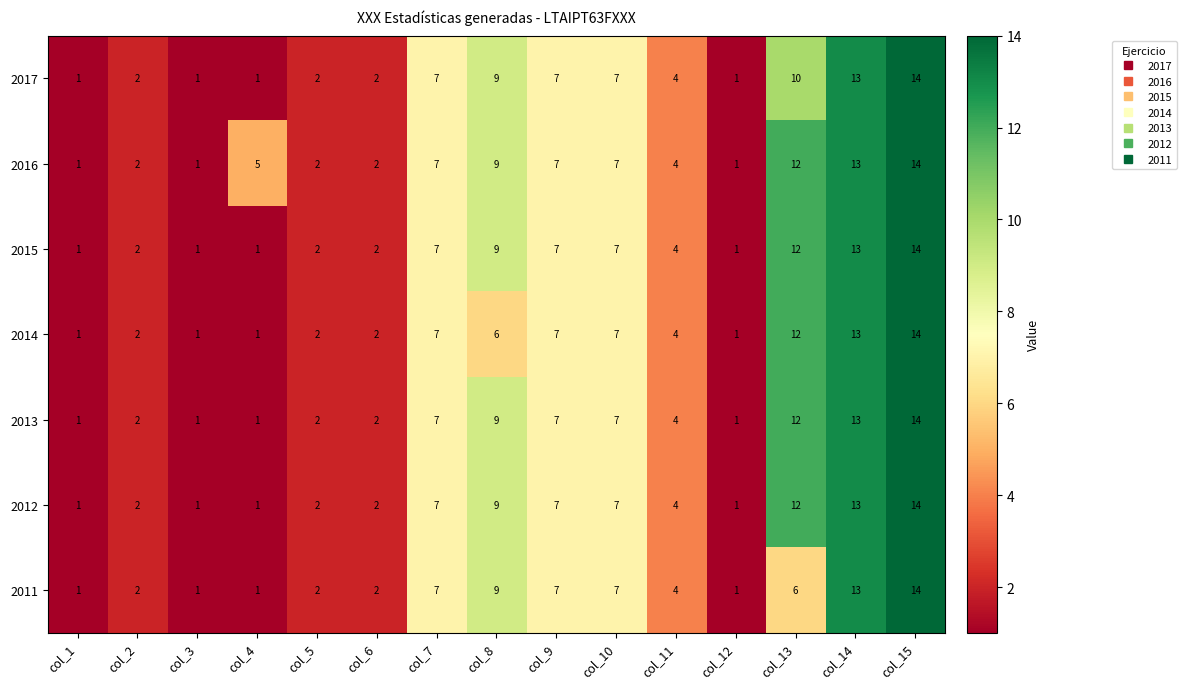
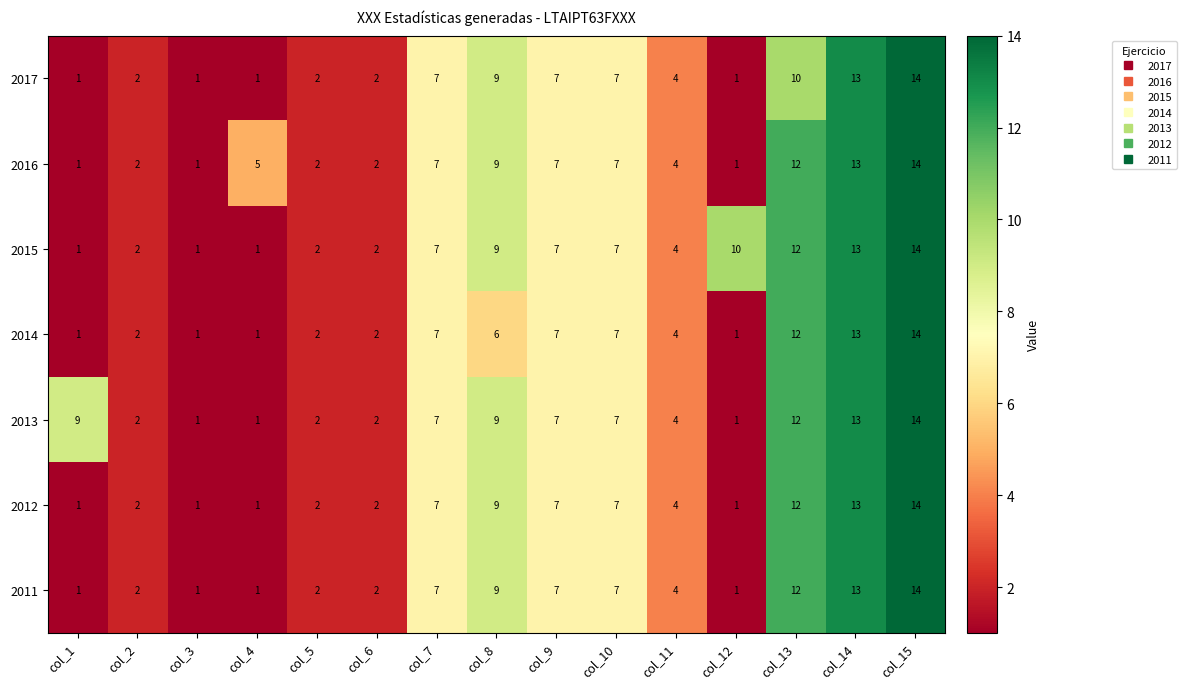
  {
    "2017": {
      "col_1": 1,
      "col_2": 2,
      "col_3": 1,
      "col_4": 1,
      "col_5": 2,
      "col_6": 2,
      "col_7": 7,
      "col_8": 9,
      "col_9": 7,
      "col_10": 7,
      "col_11": 4,
      "col_12": 1,
      "col_13": 10,
      "col_14": 13,
      "col_15": 14
    },
    "2016": {
      "col_1": 1,
      "col_2": 2,
      "col_3": 1,
      "col_4": 5,
      "col_5": 2,
      "col_6": 2,
      "col_7": 7,
      "col_8": 9,
      "col_9": 7,
      "col_10": 7,
      "col_11": 4,
      "col_12": 1,
      "col_13": 12,
      "col_14": 13,
      "col_15": 14
    },
    "2015": {
      "col_1": 1,
      "col_2": 2,
      "col_3": 1,
      "col_4": 1,
      "col_5": 2,
      "col_6": 2,
      "col_7": 7,
      "col_8": 9,
      "col_9": 7,
      "col_10": 7,
      "col_11": 4,
-     "col_12": 1,
+     "col_12": 10,
      "col_13": 12,
      "col_14": 13,
      "col_15": 14
    },
    "2014": {
      "col_1": 1,
      "col_2": 2,
      "col_3": 1,
      "col_4": 1,
      "col_5": 2,
      "col_6": 2,
      "col_7": 7,
      "col_8": 6,
      "col_9": 7,
      "col_10": 7,
      "col_11": 4,
      "col_12": 1,
      "col_13": 12,
      "col_14": 13,
      "col_15": 14
    },
    "2013": {
-     "col_1": 1,
+     "col_1": 9,
      "col_2": 2,
      "col_3": 1,
      "col_4": 1,
      "col_5": 2,
      "col_6": 2,
      "col_7": 7,
      "col_8": 9,
      "col_9": 7,
      "col_10": 7,
      "col_11": 4,
      "col_12": 1,
      "col_13": 12,
      "col_14": 13,
      "col_15": 14
    },
    "2012": {
      "col_1": 1,
      "col_2": 2,
      "col_3": 1,
      "col_4": 1,
      "col_5": 2,
      "col_6": 2,
      "col_7": 7,
      "col_8": 9,
      "col_9": 7,
      "col_10": 7,
      "col_11": 4,
      "col_12": 1,
      "col_13": 12,
      "col_14": 13,
      "col_15": 14
    },
    "2011": {
      "col_1": 1,
      "col_2": 2,
      "col_3": 1,
      "col_4": 1,
      "col_5": 2,
      "col_6": 2,
      "col_7": 7,
      "col_8": 9,
      "col_9": 7,
      "col_10": 7,
      "col_11": 4,
      "col_12": 1,
-     "col_13": 6,
+     "col_13": 12,
      "col_14": 13,
      "col_15": 14
    }
  }
